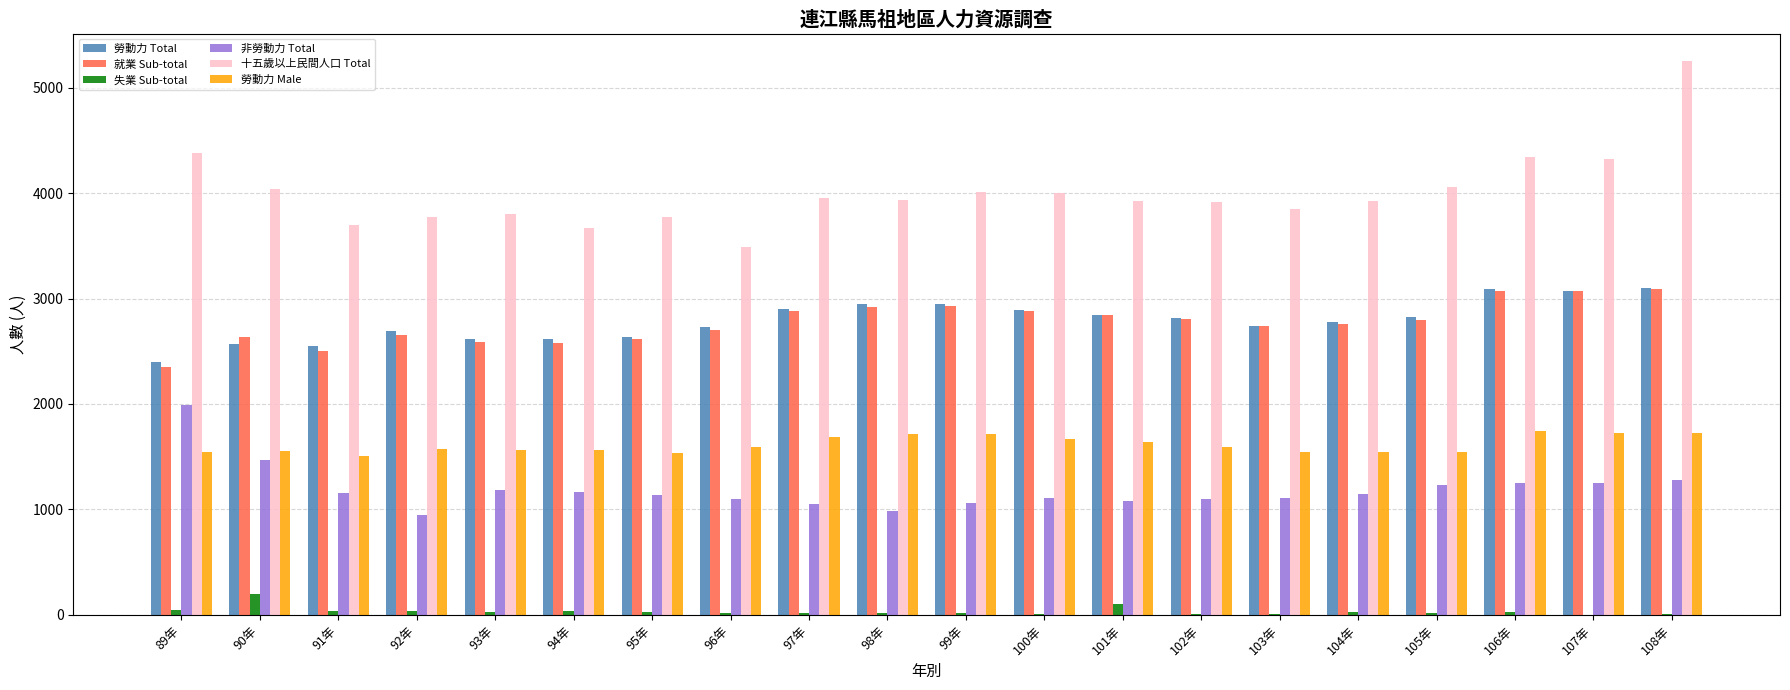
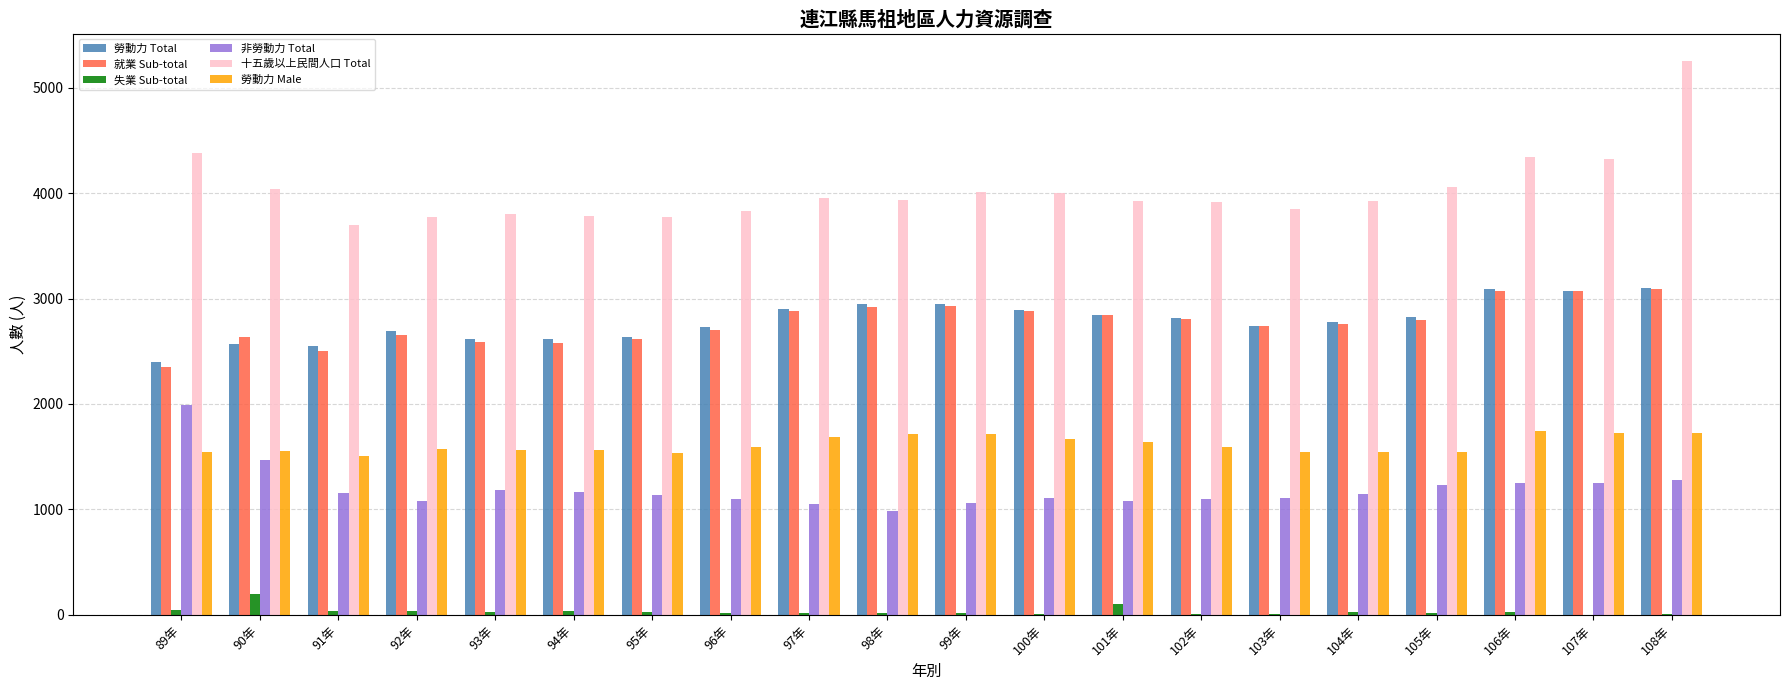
  {
    "勞動力 Total": {
      "89年": 2400,
      "90年": 2570,
      "91年": 2550,
      "92年": 2690,
      "93年": 2620,
      "94年": 2610,
      "95年": 2640,
      "96年": 2730,
      "97年": 2900,
      "98年": 2940,
      "99年": 2950,
      "100年": 2890,
      "101年": 2850,
      "102年": 2820,
      "103年": 2740,
      "104年": 2780,
      "105年": 2820,
      "106年": 3090,
      "107年": 3070,
      "108年": 3100
    },
    "就業 Sub-total": {
      "89年": 2350,
      "90年": 2630,
      "91年": 2510,
      "92年": 2650,
      "93年": 2590,
      "94年": 2580,
      "95年": 2610,
      "96年": 2710,
      "97年": 2880,
      "98年": 2920,
      "99年": 2930,
      "100年": 2880,
      "101年": 2840,
      "102年": 2810,
      "103年": 2740,
      "104年": 2760,
      "105年": 2800,
      "106年": 3070,
      "107年": 3070,
      "108年": 3090
    },
    "失業 Sub-total": {
      "89年": 40,
      "90年": 200,
      "91年": 40,
      "92年": 30,
      "93年": 30,
      "94年": 40,
      "95年": 30,
      "101年": 100,
      "104年": 20
    },
    "非勞動力 Total": {
      "89年": 1990,
      "90年": 1470,
      "91年": 1150,
-     "92年": 940,
+     "92年": 1080,
      "93年": 1180,
      "94年": 1170,
      "95年": 1140,
      "96年": 1100,
      "97年": 1050,
      "98年": 990,
      "99年": 1060,
      "100年": 1110,
      "101年": 1080,
      "102年": 1100,
      "103年": 1110,
      "104年": 1150,
      "105年": 1240,
      "106年": 1250,
      "107年": 1260,
      "108年": 1280
    },
    "十五歲以上民間人口 Total": {
      "89年": 4380,
      "90年": 4040,
      "91年": 3700,
      "92年": 3770,
      "93年": 3800,
-     "94年": 3670,
+     "94年": 3780,
      "95年": 3780,
-     "96年": 3490,
+     "96年": 3830,
      "97年": 3950,
      "98年": 3930,
      "99年": 4010,
      "100年": 4000,
      "101年": 3930,
      "102年": 3920,
      "103年": 3850,
      "104年": 3930,
      "105年": 4060,
      "106年": 4340,
      "107年": 4330,
      "108年": 5250
    },
    "勞動力 Male": {
      "89年": 1550,
      "90年": 1550,
      "91年": 1510,
      "92年": 1570,
      "93年": 1560,
      "94年": 1560,
      "95年": 1540,
      "96年": 1590,
      "97年": 1690,
      "98年": 1720,
      "99年": 1710,
      "100年": 1670,
      "101年": 1640,
      "102年": 1590,
      "103年": 1550,
      "104年": 1550,
      "105年": 1550,
      "106年": 1740,
      "107年": 1730,
      "108年": 1730
    }
  }
